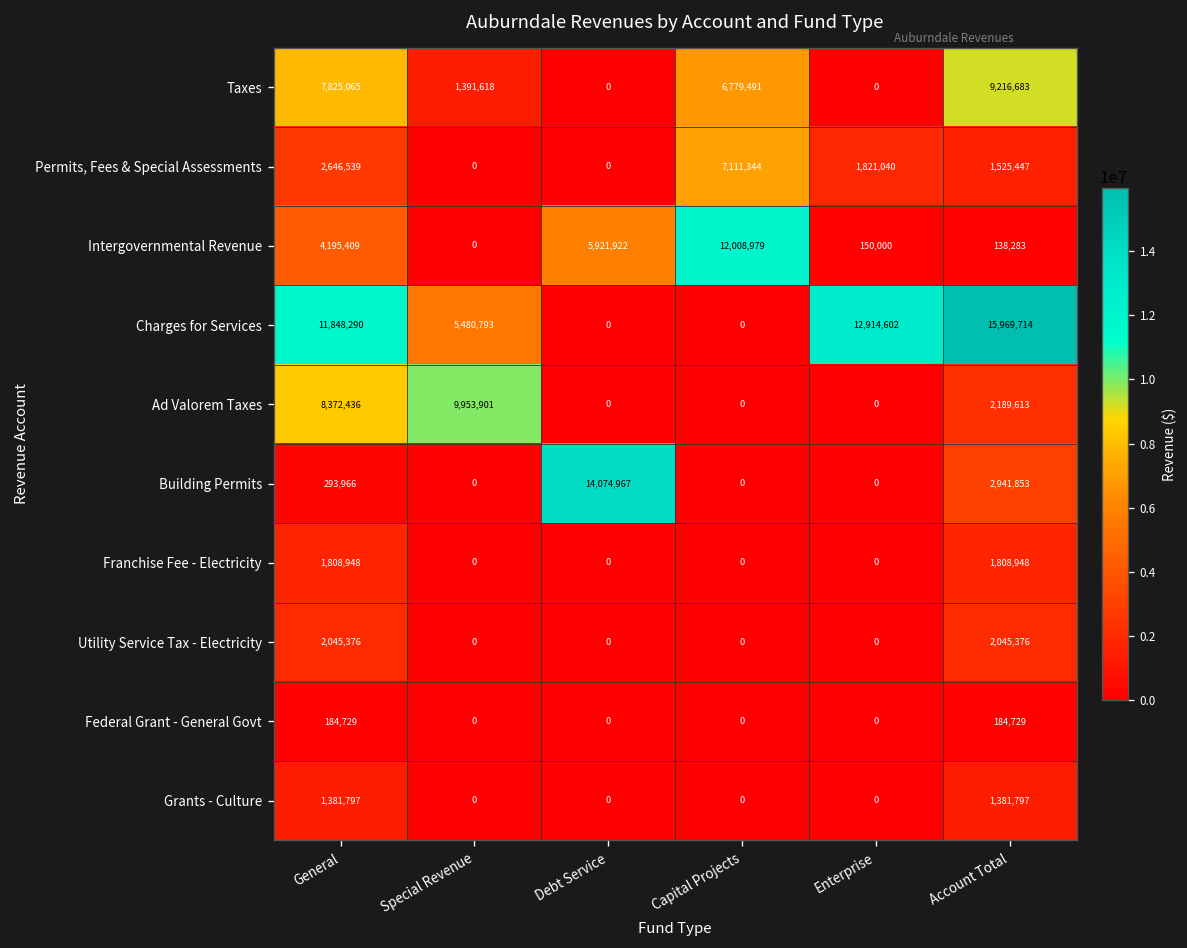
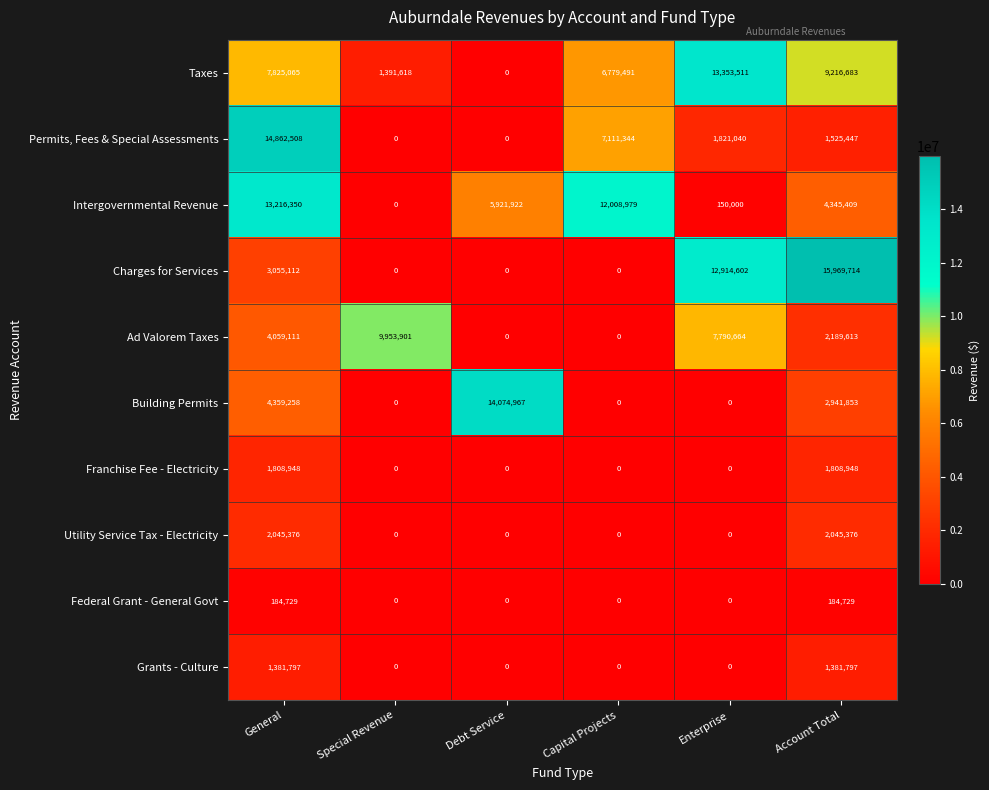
  {
    "Taxes": {
      "General": "7,825,065",
      "Special Revenue": "1,391,618",
      "Debt Service": "0",
      "Capital Projects": "6,779,491",
-     "Enterprise": "0",
+     "Enterprise": "13,353,511",
      "Account Total": "9,216,683"
    },
    "Permits, Fees & Special Assessments": {
-     "General": "2,646,539",
+     "General": "14,862,508",
      "Special Revenue": "0",
      "Debt Service": "0",
      "Capital Projects": "7,111,344",
      "Enterprise": "1,821,040",
      "Account Total": "1,525,447"
    },
    "Intergovernmental Revenue": {
-     "General": "4,195,409",
+     "General": "13,216,350",
      "Special Revenue": "0",
      "Debt Service": "5,921,922",
      "Capital Projects": "12,008,979",
      "Enterprise": "150,000",
-     "Account Total": "138,283"
+     "Account Total": "4,345,409"
    },
    "Charges for Services": {
-     "General": "11,848,290",
-     "Special Revenue": "5,480,793",
+     "General": "3,055,112",
+     "Special Revenue": "0",
      "Debt Service": "0",
      "Capital Projects": "0",
      "Enterprise": "12,914,602",
      "Account Total": "15,969,714"
    },
    "Ad Valorem Taxes": {
-     "General": "8,372,436",
+     "General": "4,059,111",
      "Special Revenue": "9,953,901",
      "Debt Service": "0",
      "Capital Projects": "0",
-     "Enterprise": "0",
+     "Enterprise": "7,790,664",
      "Account Total": "2,189,613"
    },
    "Building Permits": {
-     "General": "293,966",
+     "General": "4,359,258",
      "Special Revenue": "0",
      "Debt Service": "14,074,967",
      "Capital Projects": "0",
      "Enterprise": "0",
      "Account Total": "2,941,853"
    },
    "Franchise Fee - Electricity": {
      "General": "1,808,948",
      "Special Revenue": "0",
      "Debt Service": "0",
      "Capital Projects": "0",
      "Enterprise": "0",
      "Account Total": "1,808,948"
    },
    "Utility Service Tax - Electricity": {
      "General": "2,045,376",
      "Special Revenue": "0",
      "Debt Service": "0",
      "Capital Projects": "0",
      "Enterprise": "0",
      "Account Total": "2,045,376"
    },
    "Federal Grant - General Govt": {
      "General": "184,729",
      "Special Revenue": "0",
      "Debt Service": "0",
      "Capital Projects": "0",
      "Enterprise": "0",
      "Account Total": "184,729"
    },
    "Grants - Culture": {
      "General": "1,381,797",
      "Special Revenue": "0",
      "Debt Service": "0",
      "Capital Projects": "0",
      "Enterprise": "0",
      "Account Total": "1,381,797"
    }
  }
